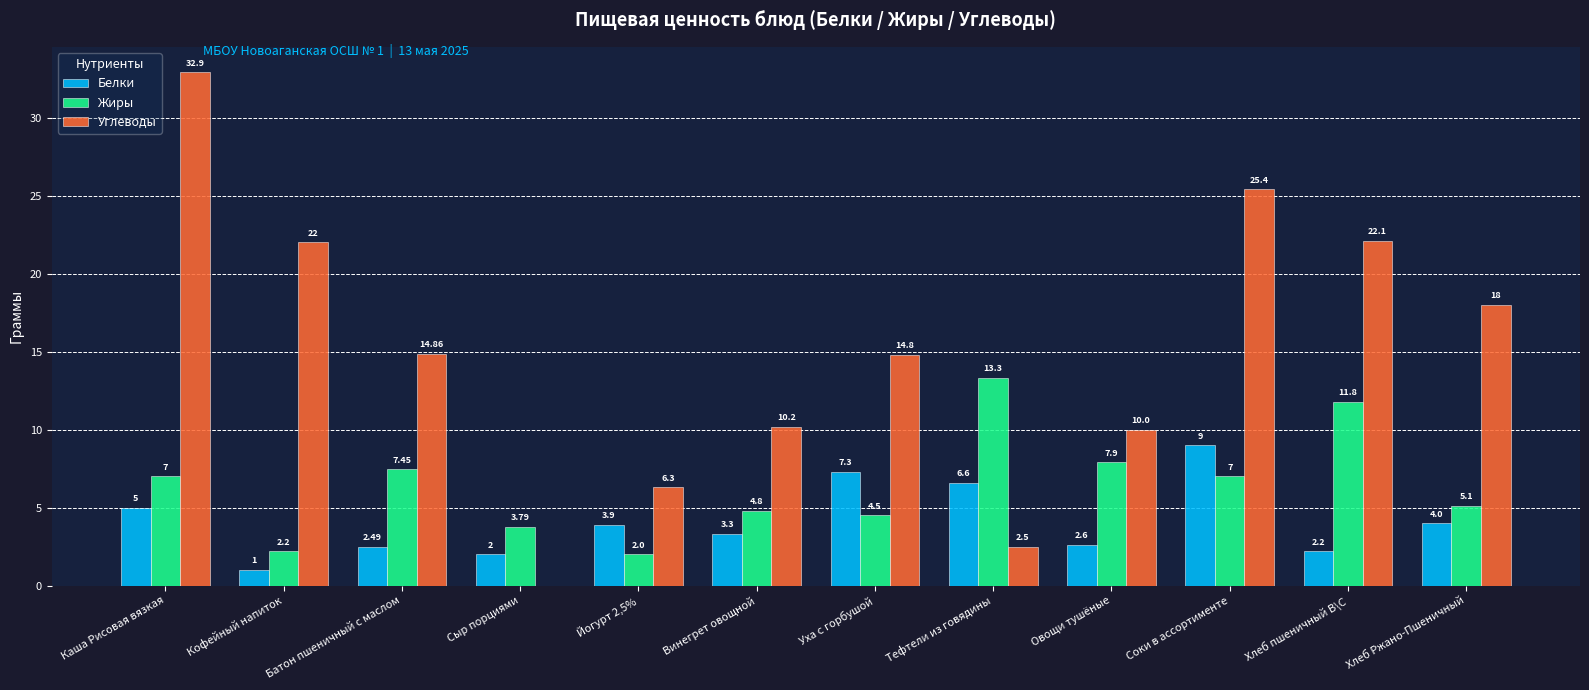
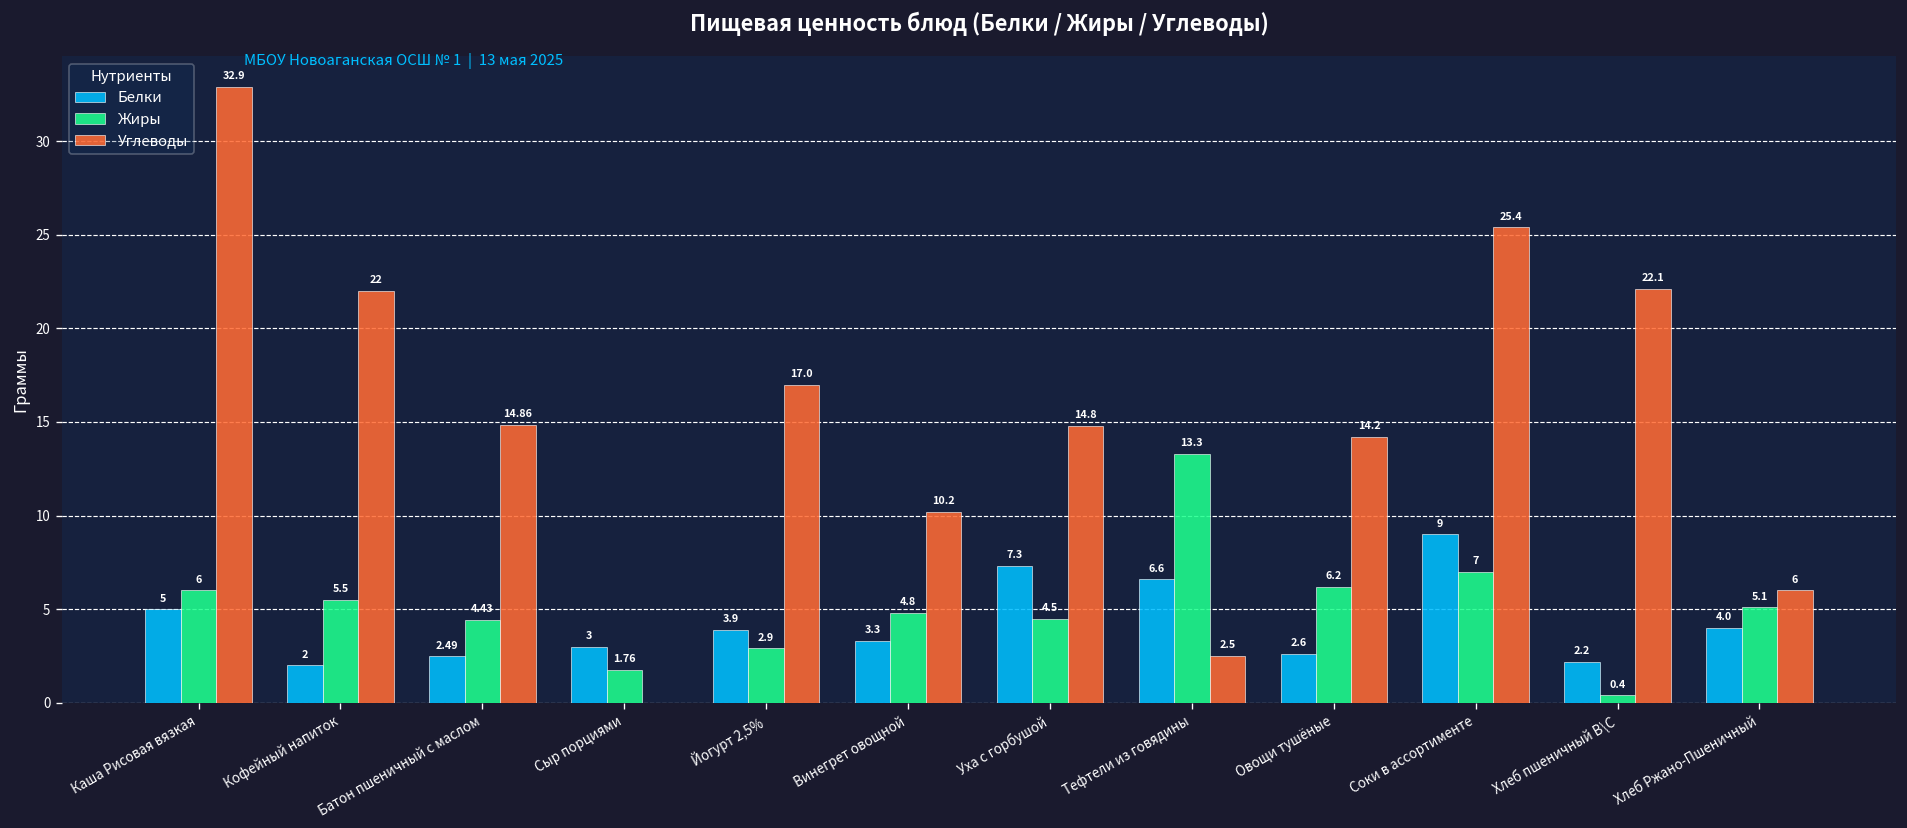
  {
    "Белки": {
      "Каша Рисовая вязкая": 5,
-     "Кофейный напиток": 1,
+     "Кофейный напиток": 2,
      "Батон пшеничный с маслом": 2.49,
-     "Сыр порциями": 2,
+     "Сыр порциями": 3,
      "Йогурт 2,5%": 3.9,
      "Винегрет овощной": 3.3,
      "Уха с горбушой": 7.3,
      "Тефтели из говядины": 6.6,
      "Овощи тушёные": 2.6,
      "Соки в ассортименте": 9,
      "Хлеб пшеничный В\\С": 2.2,
      "Хлеб Ржано-Пшеничный": 4.0
    },
    "Жиры": {
-     "Каша Рисовая вязкая": 7,
-     "Кофейный напиток": 2.2,
-     "Батон пшеничный с маслом": 7.45,
-     "Сыр порциями": 3.79,
-     "Йогурт 2,5%": 2.0,
+     "Каша Рисовая вязкая": 6,
+     "Кофейный напиток": 5.5,
+     "Батон пшеничный с маслом": 4.43,
+     "Сыр порциями": 1.76,
+     "Йогурт 2,5%": 2.9,
      "Винегрет овощной": 4.8,
      "Уха с горбушой": 4.5,
      "Тефтели из говядины": 13.3,
-     "Овощи тушёные": 7.9,
+     "Овощи тушёные": 6.2,
      "Соки в ассортименте": 7,
-     "Хлеб пшеничный В\\С": 11.8,
+     "Хлеб пшеничный В\\С": 0.4,
      "Хлеб Ржано-Пшеничный": 5.1
    },
    "Углеводы": {
      "Каша Рисовая вязкая": 32.9,
      "Кофейный напиток": 22,
      "Батон пшеничный с маслом": 14.86,
-     "Йогурт 2,5%": 6.3,
+     "Йогурт 2,5%": 17.0,
      "Винегрет овощной": 10.2,
      "Уха с горбушой": 14.8,
      "Тефтели из говядины": 2.5,
-     "Овощи тушёные": 10.0,
+     "Овощи тушёные": 14.2,
      "Соки в ассортименте": 25.4,
      "Хлеб пшеничный В\\С": 22.1,
-     "Хлеб Ржано-Пшеничный": 18
+     "Хлеб Ржано-Пшеничный": 6
    }
  }
